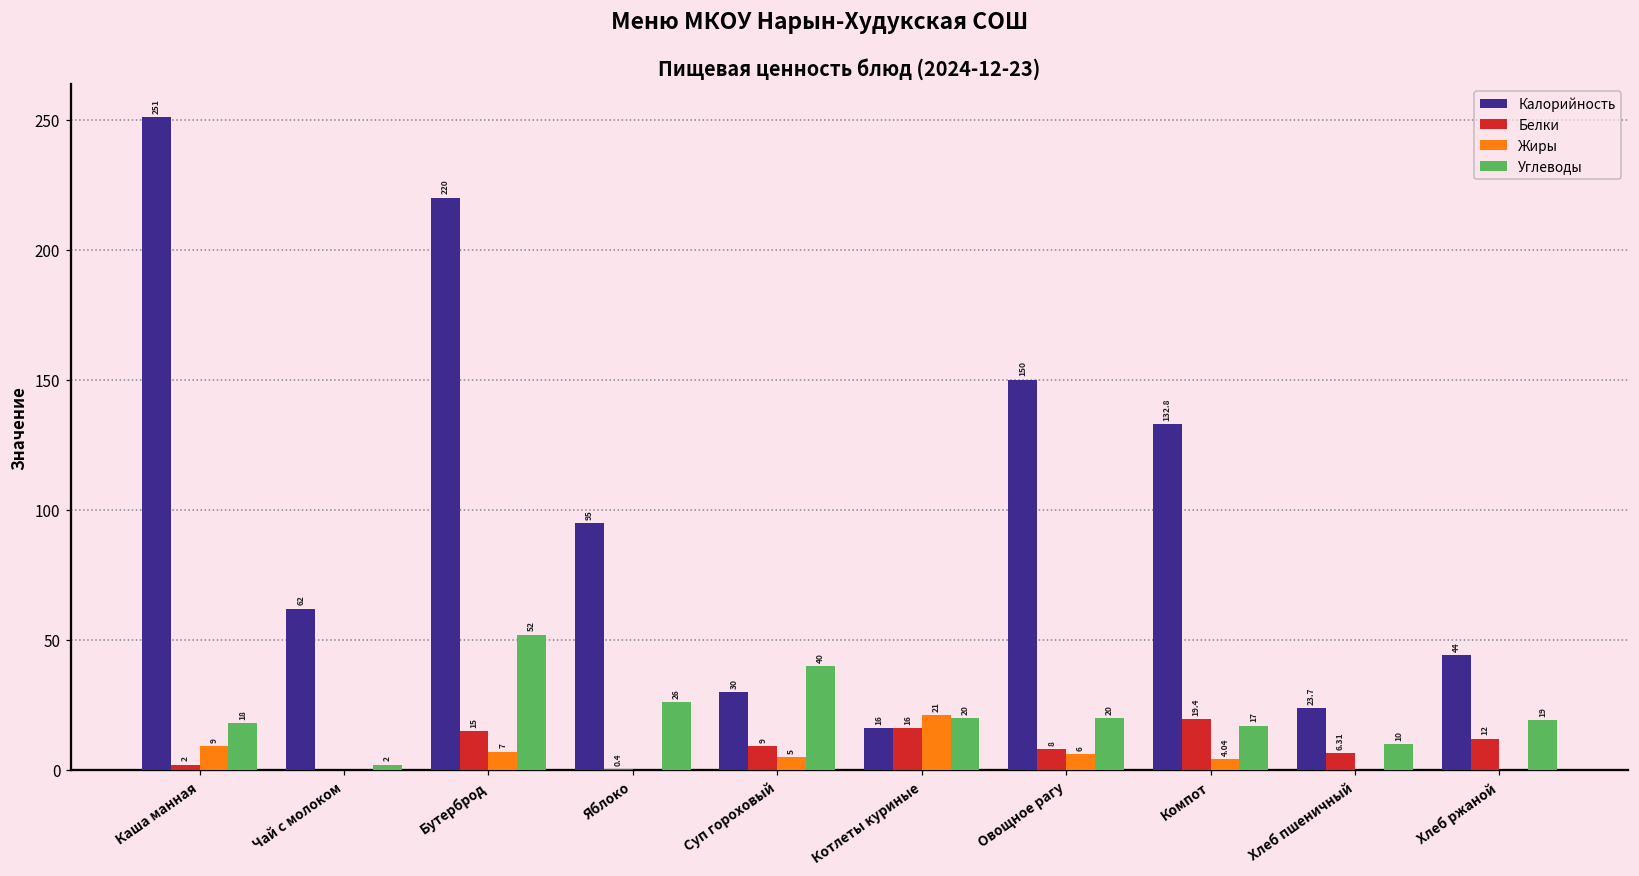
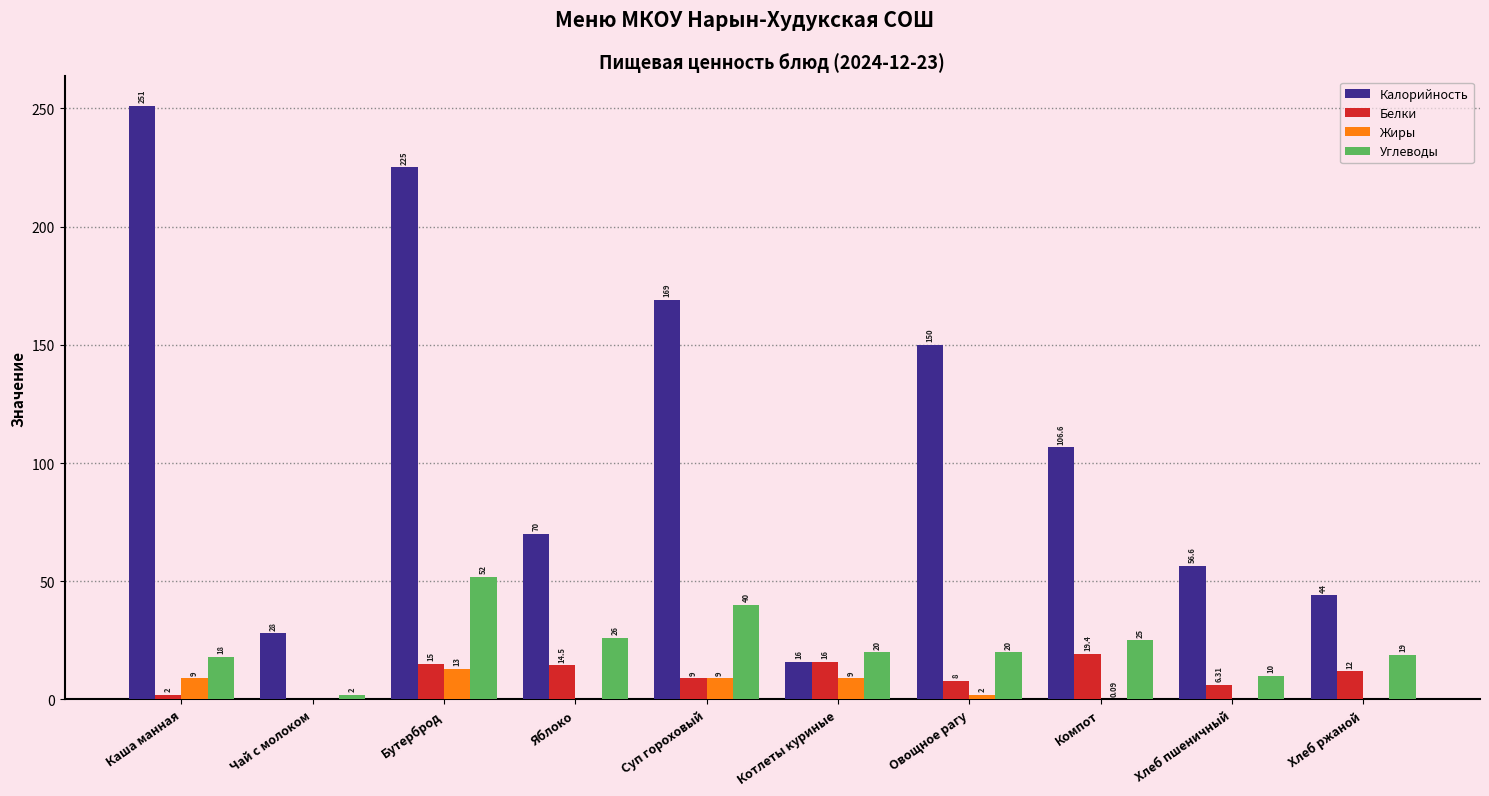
  {
    "Калорийность": {
      "Каша манная": 251,
-     "Чай с молоком": 62,
-     "Бутерброд": 220,
-     "Яблоко": 95,
-     "Суп гороховый": 30,
+     "Чай с молоком": 28,
+     "Бутерброд": 225,
+     "Яблоко": 70,
+     "Суп гороховый": 169,
      "Котлеты куриные": 16,
      "Овощное рагу": 150,
-     "Компот": 132.8,
-     "Хлеб пшеничный": 23.7,
+     "Компот": 106.6,
+     "Хлеб пшеничный": 56.6,
      "Хлеб ржаной": 44
    },
    "Белки": {
      "Каша манная": 2,
      "Бутерброд": 15,
-     "Яблоко": 0.4,
+     "Яблоко": 14.5,
      "Суп гороховый": 9,
      "Котлеты куриные": 16,
      "Овощное рагу": 8,
      "Компот": 19.4,
      "Хлеб пшеничный": 6.31,
      "Хлеб ржаной": 12
    },
    "Жиры": {
      "Каша манная": 9,
-     "Бутерброд": 7,
-     "Суп гороховый": 5,
-     "Котлеты куриные": 21,
-     "Овощное рагу": 6,
-     "Компот": 4.04
+     "Бутерброд": 13,
+     "Суп гороховый": 9,
+     "Котлеты куриные": 9,
+     "Овощное рагу": 2,
+     "Компот": 0.09
    },
    "Углеводы": {
      "Каша манная": 18,
      "Чай с молоком": 2,
      "Бутерброд": 52,
      "Яблоко": 26,
      "Суп гороховый": 40,
      "Котлеты куриные": 20,
      "Овощное рагу": 20,
-     "Компот": 17,
+     "Компот": 25,
      "Хлеб пшеничный": 10,
      "Хлеб ржаной": 19
    }
  }
